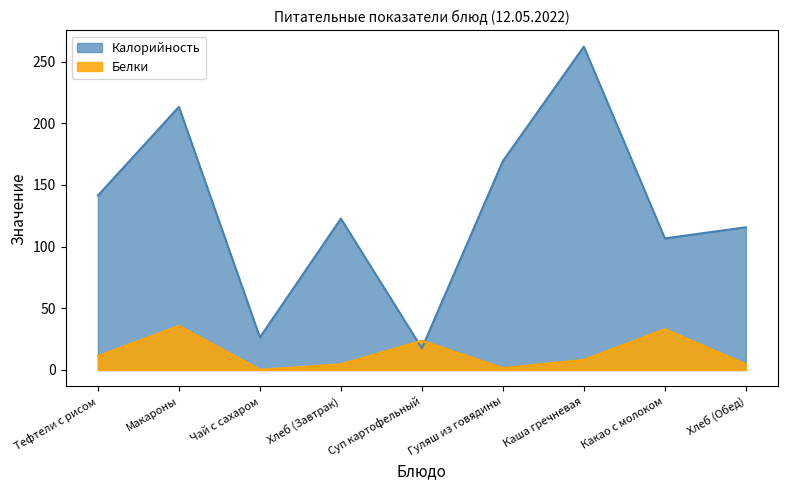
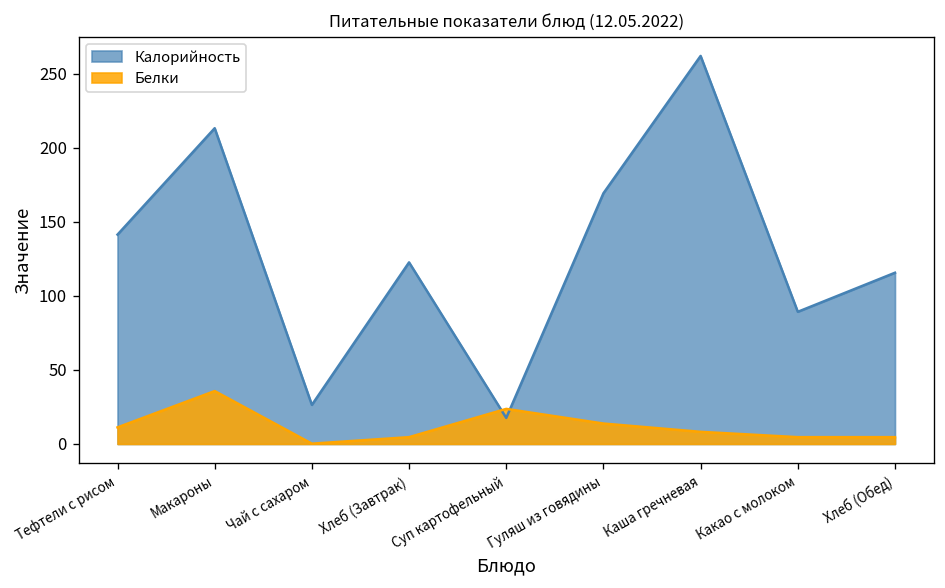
  {
    "Калорийность": {
      "Тефтели с рисом": 141,
      "Макароны": 213,
      "Чай с сахаром": 26,
      "Хлеб (Завтрак)": 123,
      "Суп картофельный": 18,
      "Гуляш из говядины": 169,
      "Каша гречневая": 262,
-     "Какао с молоком": 107,
+     "Какао с молоком": 89,
      "Хлеб (Обед)": 116
    },
    "Белки": {
      "Тефтели с рисом": 11,
      "Макароны": 36,
      "Чай с сахаром": 0,
      "Хлеб (Завтрак)": 5,
      "Суп картофельный": 24,
-     "Гуляш из говядины": 2,
+     "Гуляш из говядины": 14,
      "Каша гречневая": 8,
-     "Какао с молоком": 33,
+     "Какао с молоком": 5,
      "Хлеб (Обед)": 5
    }
  }
